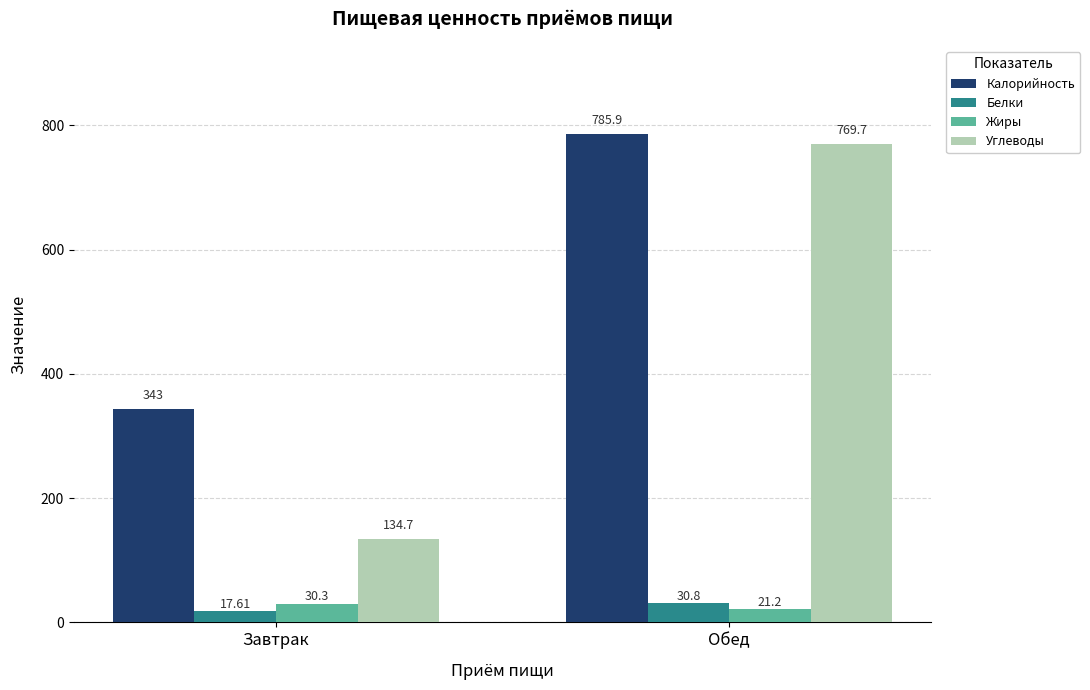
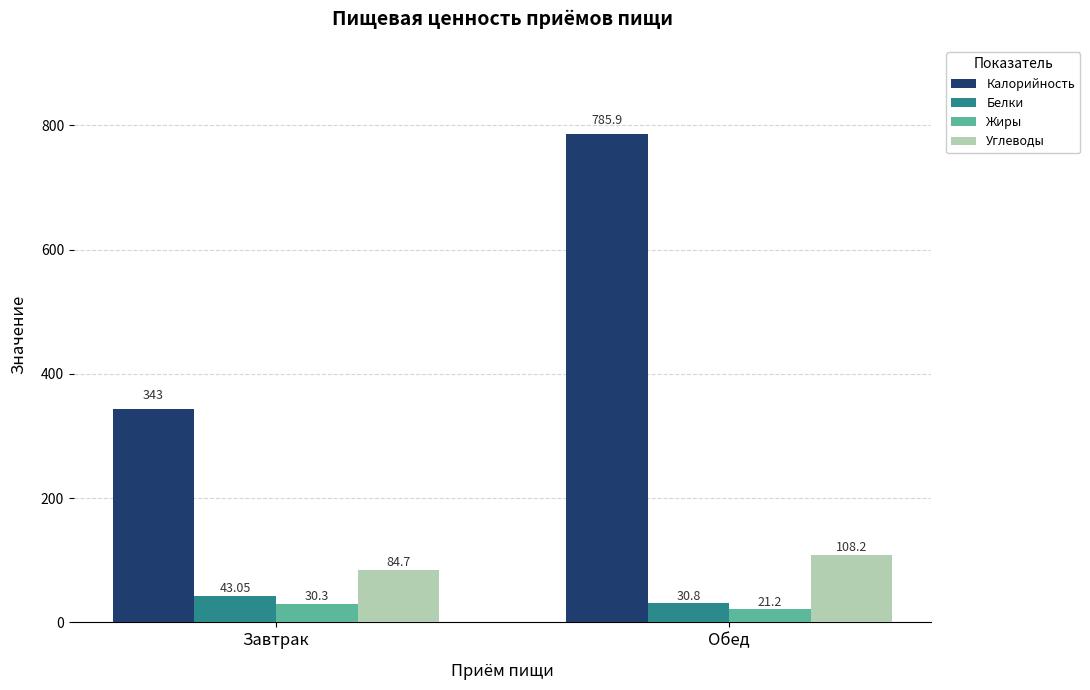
  {
    "Калорийность": {
      "Завтрак": 343,
      "Обед": 785.9
    },
    "Белки": {
-     "Завтрак": 17.61,
+     "Завтрак": 43.05,
      "Обед": 30.8
    },
    "Жиры": {
      "Завтрак": 30.3,
      "Обед": 21.2
    },
    "Углеводы": {
-     "Завтрак": 134.7,
-     "Обед": 769.7
+     "Завтрак": 84.7,
+     "Обед": 108.2
    }
  }
